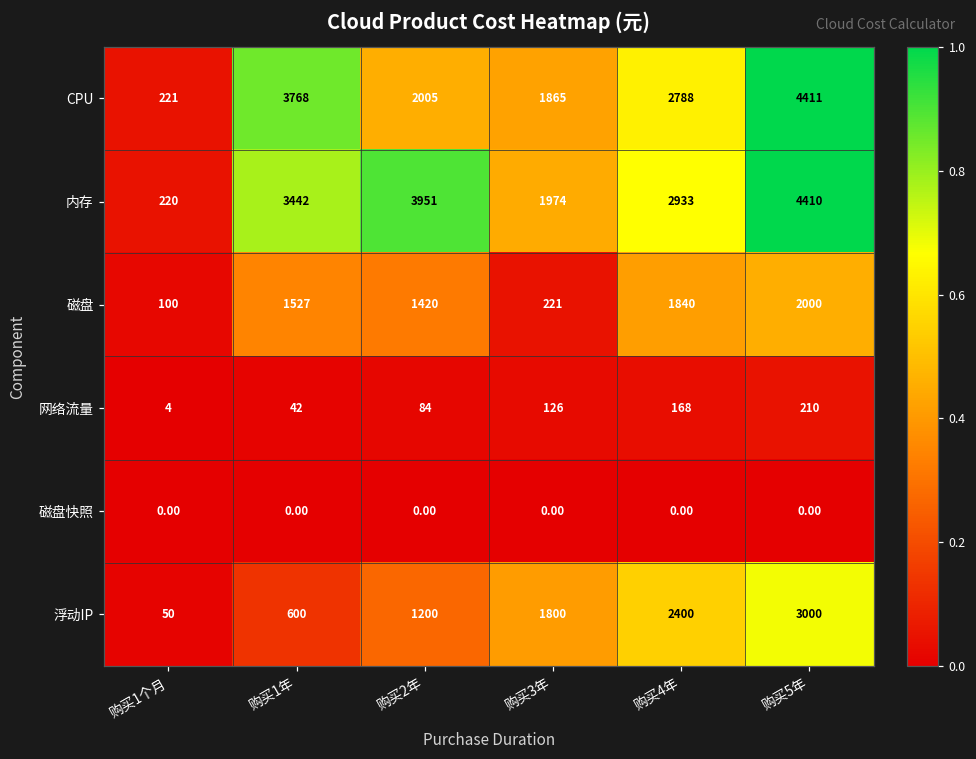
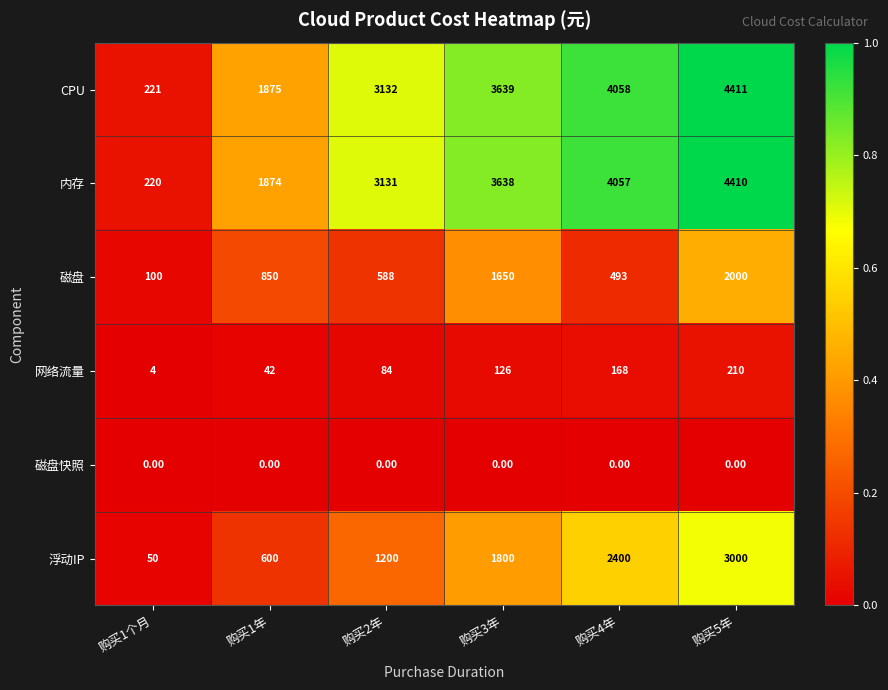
  {
    "CPU": {
      "购买1个月": 221,
-     "购买1年": 3768,
-     "购买2年": 2005,
-     "购买3年": 1865,
-     "购买4年": 2788,
+     "购买1年": 1875,
+     "购买2年": 3132,
+     "购买3年": 3639,
+     "购买4年": 4058,
      "购买5年": 4411
    },
    "内存": {
      "购买1个月": 220,
-     "购买1年": 3442,
-     "购买2年": 3951,
-     "购买3年": 1974,
-     "购买4年": 2933,
+     "购买1年": 1874,
+     "购买2年": 3131,
+     "购买3年": 3638,
+     "购买4年": 4057,
      "购买5年": 4410
    },
    "磁盘": {
      "购买1个月": 100,
-     "购买1年": 1527,
-     "购买2年": 1420,
-     "购买3年": 221,
-     "购买4年": 1840,
+     "购买1年": 850,
+     "购买2年": 588,
+     "购买3年": 1650,
+     "购买4年": 493,
      "购买5年": 2000
    },
    "网络流量": {
      "购买1个月": 4,
      "购买1年": 42,
      "购买2年": 84,
      "购买3年": 126,
      "购买4年": 168,
      "购买5年": 210
    },
    "磁盘快照": {
      "购买1个月": 0.00,
      "购买1年": 0.00,
      "购买2年": 0.00,
      "购买3年": 0.00,
      "购买4年": 0.00,
      "购买5年": 0.00
    },
    "浮动IP": {
      "购买1个月": 50,
      "购买1年": 600,
      "购买2年": 1200,
      "购买3年": 1800,
      "购买4年": 2400,
      "购买5年": 3000
    }
  }
